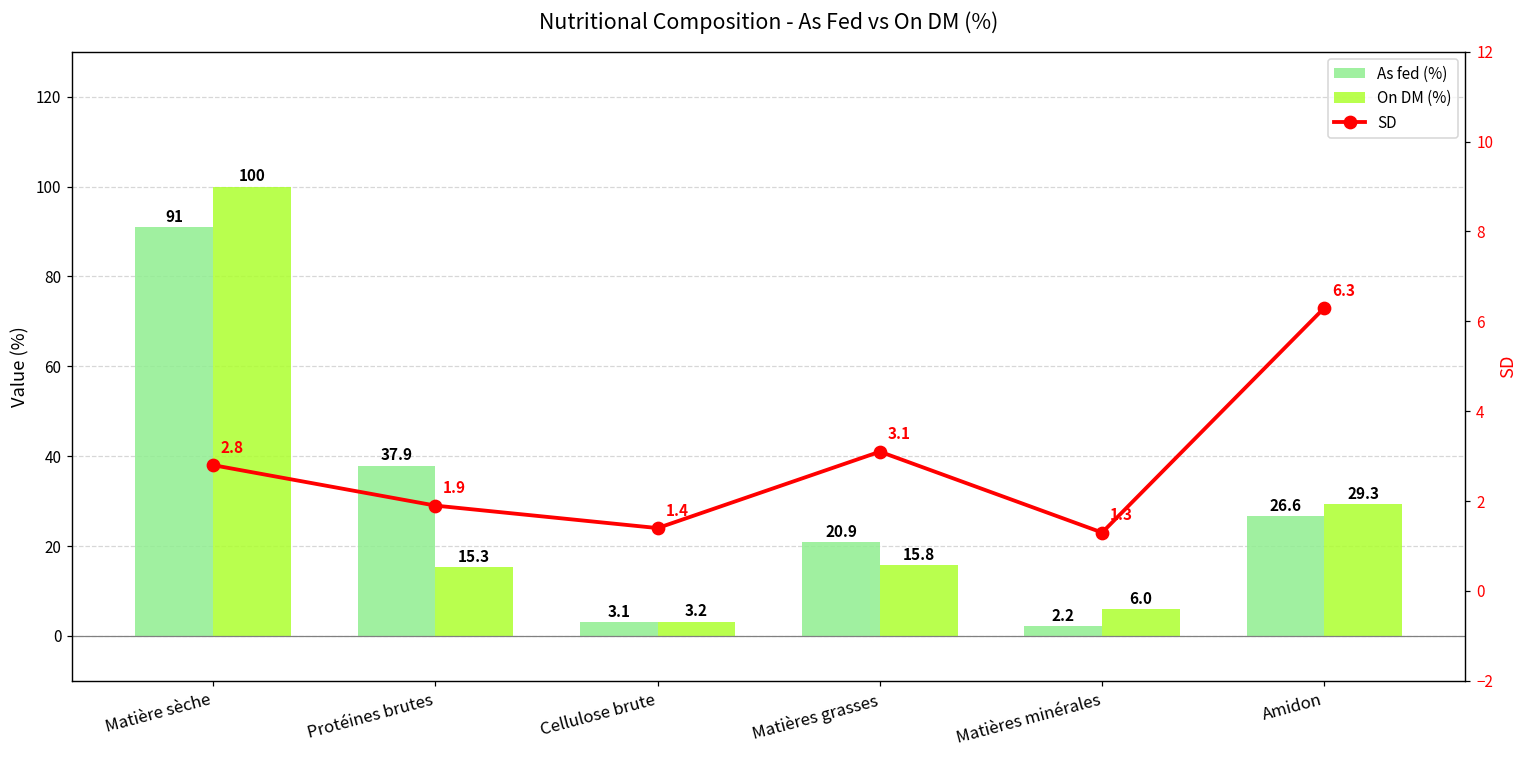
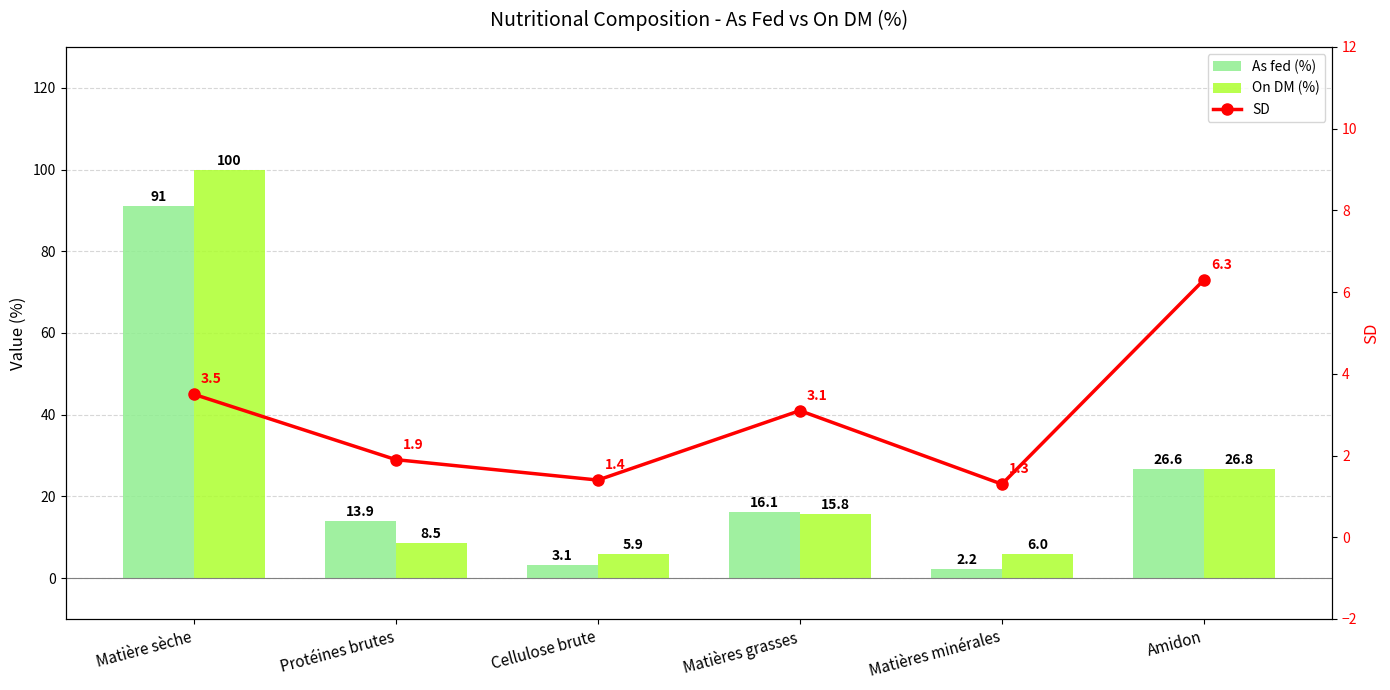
  {
    "As fed (%)": {
      "Matière sèche": 91,
-     "Protéines brutes": 37.9,
+     "Protéines brutes": 13.9,
      "Cellulose brute": 3.1,
-     "Matières grasses": 20.9,
+     "Matières grasses": 16.1,
      "Matières minérales": 2.2,
      "Amidon": 26.6
    },
    "On DM (%)": {
      "Matière sèche": 100,
-     "Protéines brutes": 15.3,
-     "Cellulose brute": 3.2,
+     "Protéines brutes": 8.5,
+     "Cellulose brute": 5.9,
      "Matières grasses": 15.8,
      "Matières minérales": 6.0,
-     "Amidon": 29.3
+     "Amidon": 26.8
    },
    "SD": {
-     "Matière sèche": 2.8,
+     "Matière sèche": 3.5,
      "Protéines brutes": 1.9,
      "Cellulose brute": 1.4,
      "Matières grasses": 3.1,
      "Matières minérales": 1.3,
      "Amidon": 6.3
    }
  }
